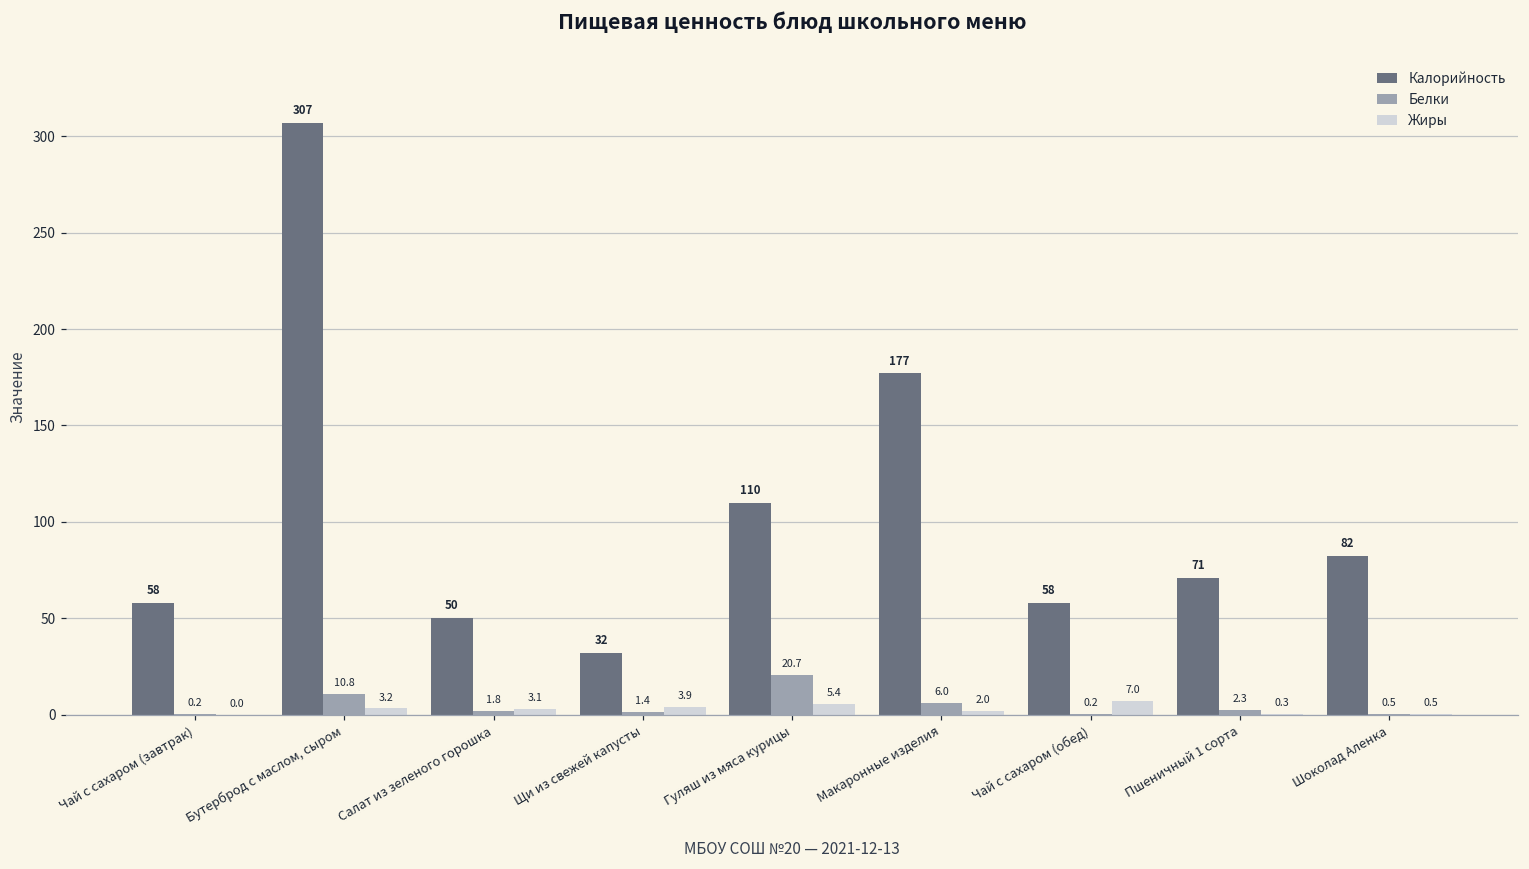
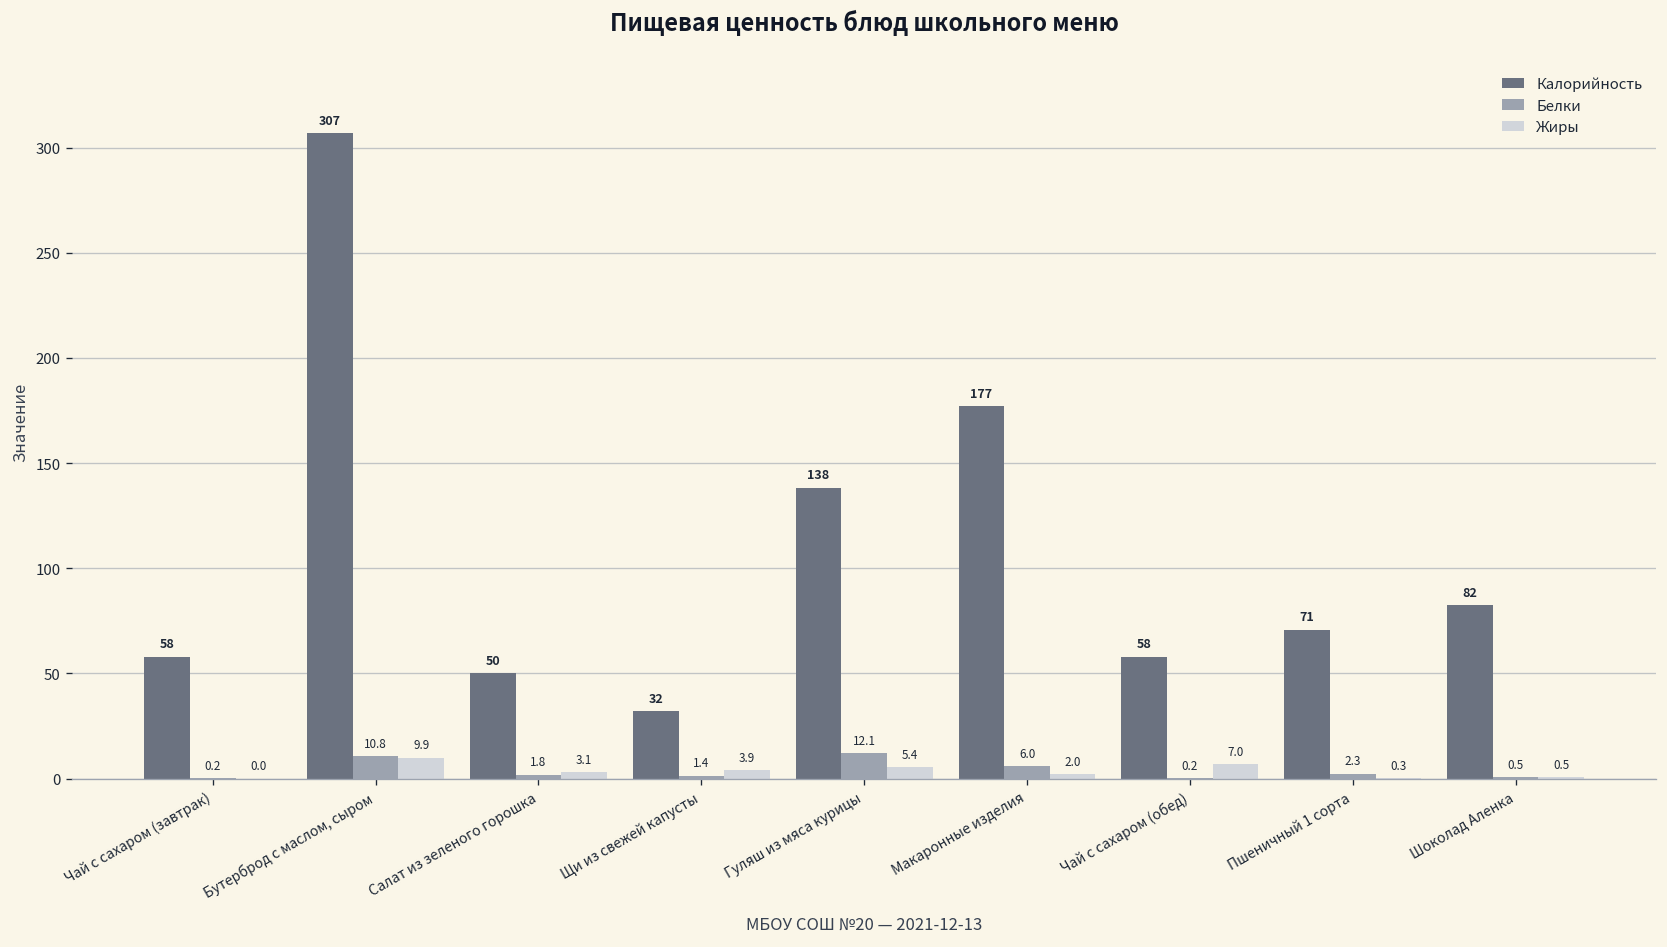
  {
    "Калорийность": {
      "Чай с сахаром (завтрак)": 58,
      "Бутерброд с маслом, сыром": 307,
      "Салат из зеленого горошка": 50,
      "Щи из свежей капусты": 32,
-     "Гуляш из мяса курицы": 110,
+     "Гуляш из мяса курицы": 138,
      "Макаронные изделия": 177,
      "Чай с сахаром (обед)": 58,
      "Пшеничный 1 сорта": 71,
      "Шоколад Аленка": 82
    },
    "Белки": {
      "Чай с сахаром (завтрак)": 0.2,
      "Бутерброд с маслом, сыром": 10.8,
      "Салат из зеленого горошка": 1.8,
      "Щи из свежей капусты": 1.4,
-     "Гуляш из мяса курицы": 20.7,
+     "Гуляш из мяса курицы": 12.1,
      "Макаронные изделия": 6.0,
      "Чай с сахаром (обед)": 0.2,
      "Пшеничный 1 сорта": 2.3,
      "Шоколад Аленка": 0.5
    },
    "Жиры": {
      "Чай с сахаром (завтрак)": 0.0,
-     "Бутерброд с маслом, сыром": 3.2,
+     "Бутерброд с маслом, сыром": 9.9,
      "Салат из зеленого горошка": 3.1,
      "Щи из свежей капусты": 3.9,
      "Гуляш из мяса курицы": 5.4,
      "Макаронные изделия": 2.0,
      "Чай с сахаром (обед)": 7.0,
      "Пшеничный 1 сорта": 0.3,
      "Шоколад Аленка": 0.5
    }
  }
